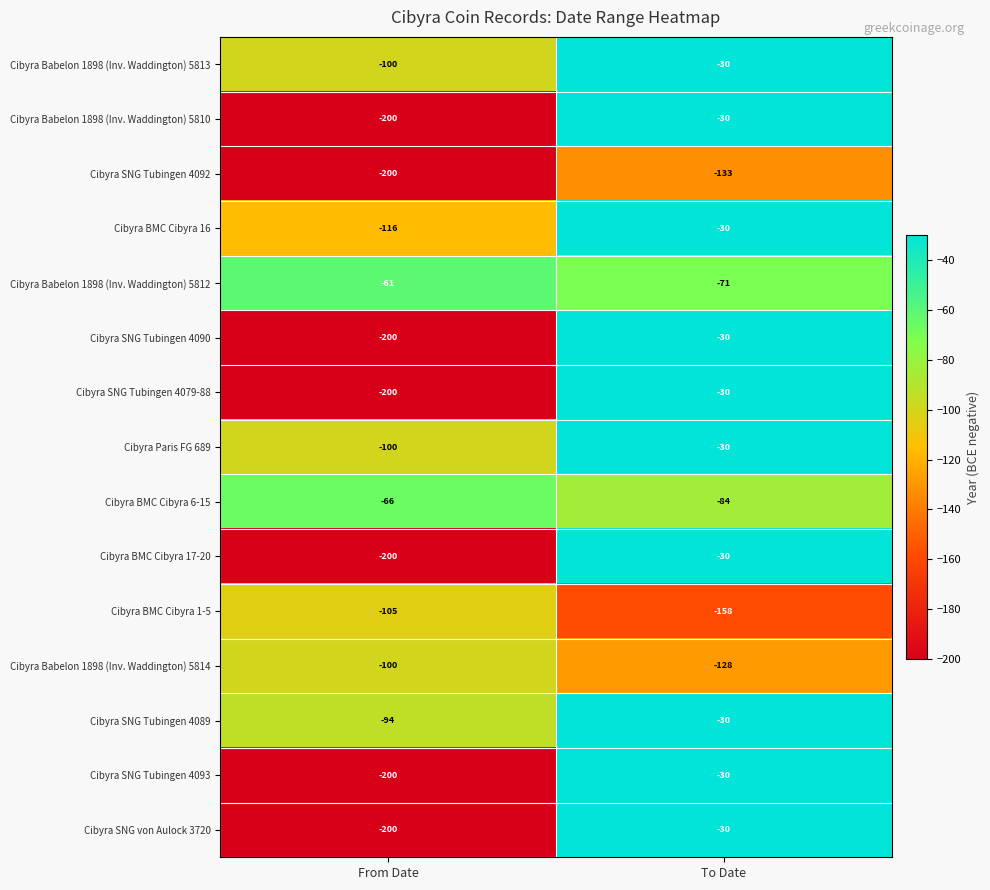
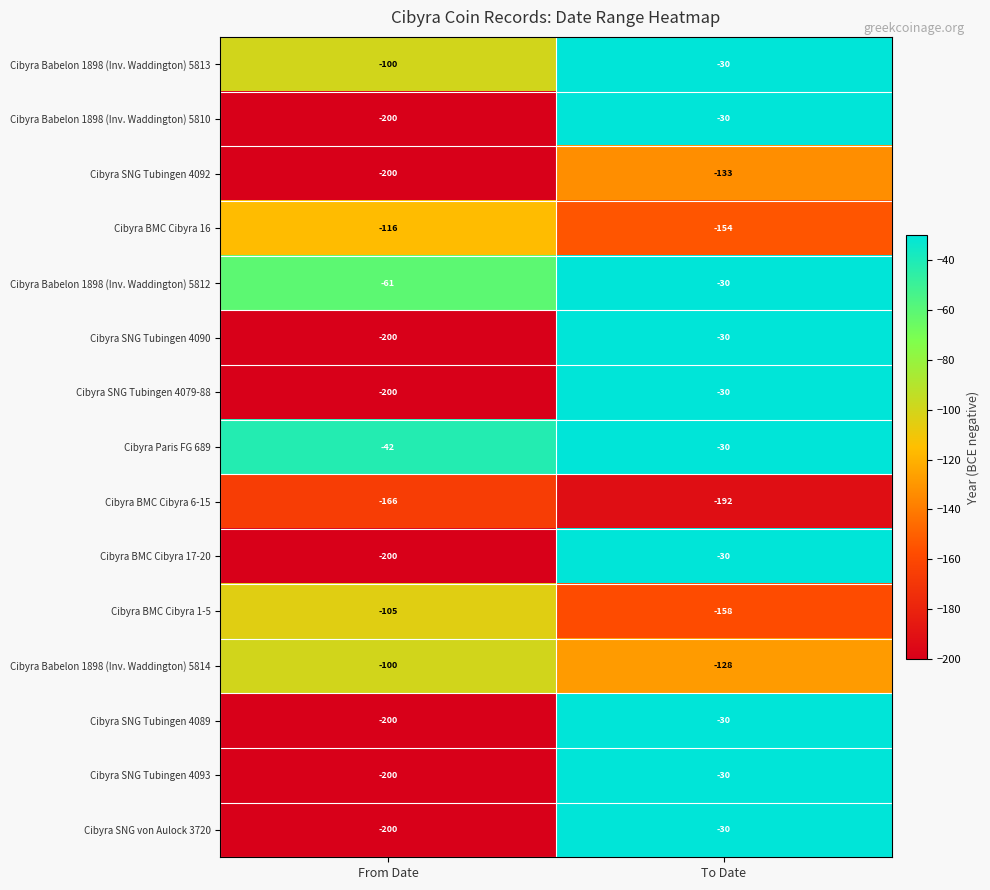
  {
    "Cibyra Babelon 1898 (Inv. Waddington) 5813": {
      "From Date": -100,
      "To Date": -30
    },
    "Cibyra Babelon 1898 (Inv. Waddington) 5810": {
      "From Date": -200,
      "To Date": -30
    },
    "Cibyra SNG Tubingen 4092": {
      "From Date": -200,
      "To Date": -133
    },
    "Cibyra BMC Cibyra 16": {
      "From Date": -116,
-     "To Date": -30
+     "To Date": -154
    },
    "Cibyra Babelon 1898 (Inv. Waddington) 5812": {
      "From Date": -61,
-     "To Date": -71
+     "To Date": -30
    },
    "Cibyra SNG Tubingen 4090": {
      "From Date": -200,
      "To Date": -30
    },
    "Cibyra SNG Tubingen 4079-88": {
      "From Date": -200,
      "To Date": -30
    },
    "Cibyra Paris FG 689": {
-     "From Date": -100,
+     "From Date": -42,
      "To Date": -30
    },
    "Cibyra BMC Cibyra 6-15": {
-     "From Date": -66,
-     "To Date": -84
+     "From Date": -166,
+     "To Date": -192
    },
    "Cibyra BMC Cibyra 17-20": {
      "From Date": -200,
      "To Date": -30
    },
    "Cibyra BMC Cibyra 1-5": {
      "From Date": -105,
      "To Date": -158
    },
    "Cibyra Babelon 1898 (Inv. Waddington) 5814": {
      "From Date": -100,
      "To Date": -128
    },
    "Cibyra SNG Tubingen 4089": {
-     "From Date": -94,
+     "From Date": -200,
      "To Date": -30
    },
    "Cibyra SNG Tubingen 4093": {
      "From Date": -200,
      "To Date": -30
    },
    "Cibyra SNG von Aulock 3720": {
      "From Date": -200,
      "To Date": -30
    }
  }
